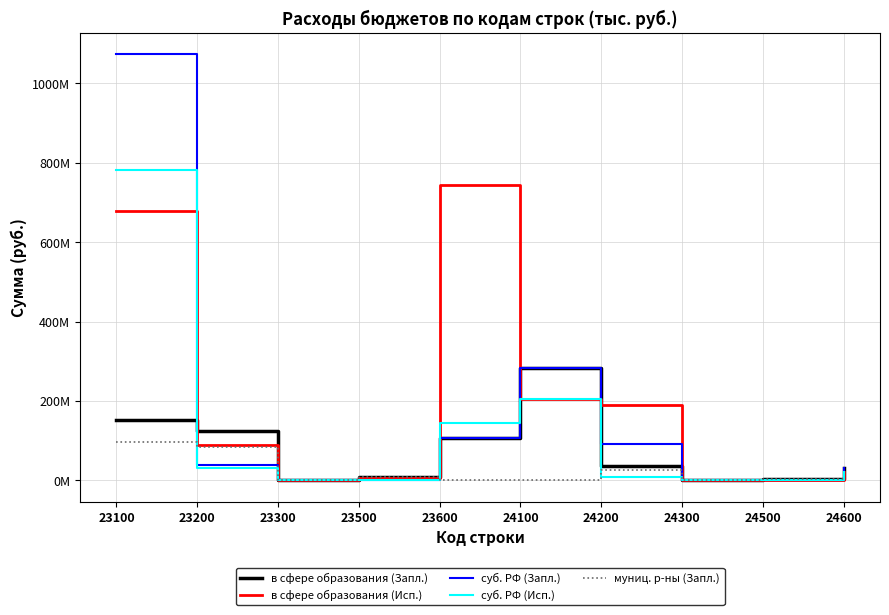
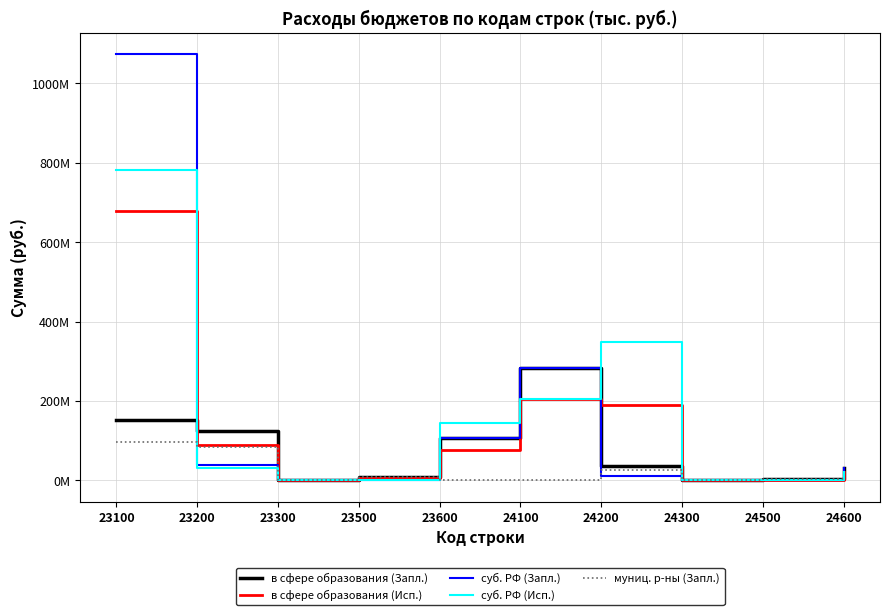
  {
    "в сфере образования (Запл.)": {
      "23100": 150000000,
      "23200": 120000000,
      "24200": 40000000
    },
    "в сфере образования (Исп.)": {
      "23100": 680000000,
-     "23600": 740000000,
+     "23600": 80000000,
      "24200": 190000000
    },
    "суб. РФ (Запл.)": {
      "23100": 1070000000,
      "23200": 40000000,
-     "24200": 90000000
+     "24200": 10000000
    },
    "суб. РФ (Исп.)": {
      "23100": 780000000,
      "23200": 30000000,
      "23600": 150000000,
-     "24200": 10000000
+     "24200": 350000000
    },
    "муниц. р-ны (Запл.)": {
      "23100": 100000000,
      "23600": 0,
      "24100": 0,
      "24200": 30000000,
      "24600": 0
    }
  }
